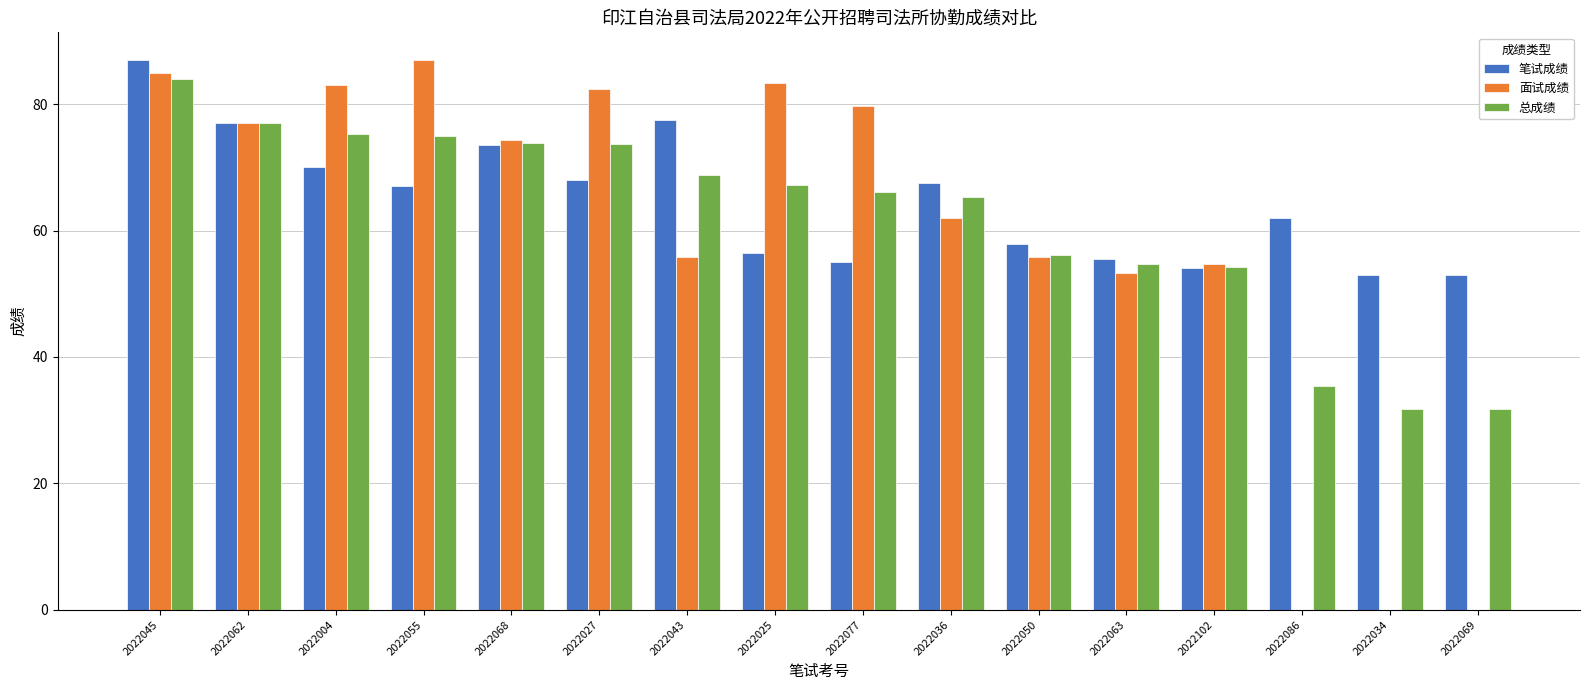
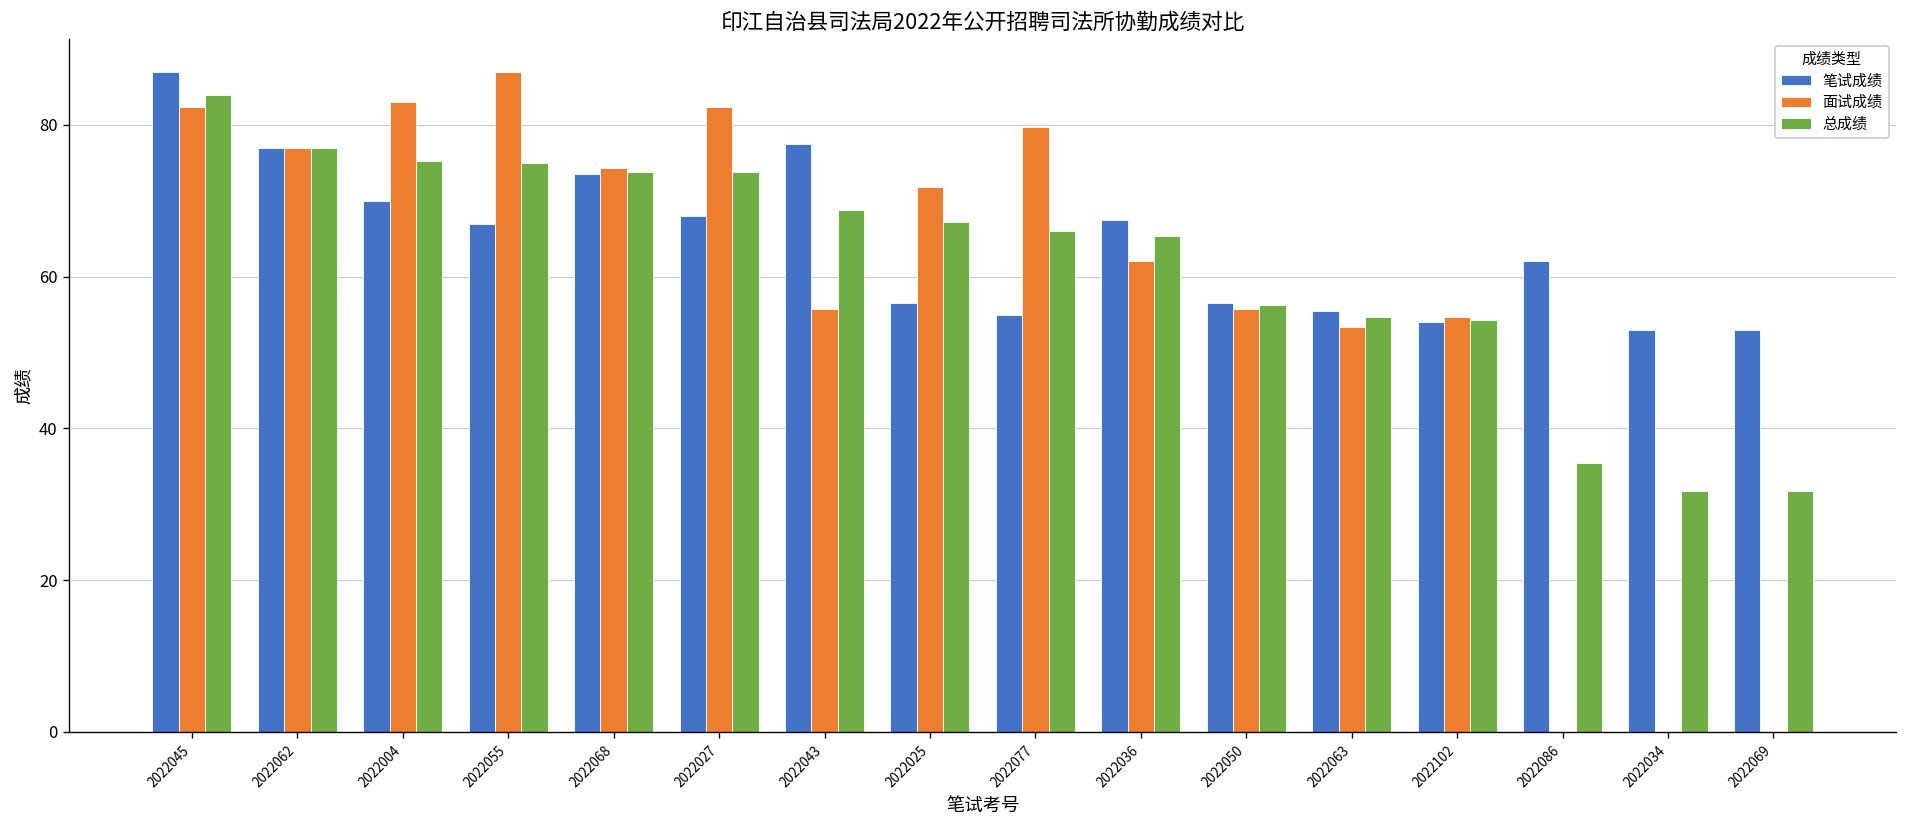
  {
    "笔试成绩": {
      "2022045": 87,
      "2022062": 77,
      "2022004": 70,
      "2022055": 67,
      "2022068": 74,
      "2022027": 68,
      "2022043": 78,
      "2022025": 57,
      "2022077": 55,
      "2022036": 68,
-     "2022050": 58,
+     "2022050": 57,
      "2022063": 56,
      "2022102": 54,
      "2022086": 62,
      "2022034": 53,
      "2022069": 53
    },
    "面试成绩": {
-     "2022045": 85,
+     "2022045": 82,
      "2022062": 77,
      "2022004": 83,
      "2022055": 87,
      "2022068": 74,
      "2022027": 82,
      "2022043": 56,
-     "2022025": 83,
+     "2022025": 72,
      "2022077": 80,
      "2022036": 62,
      "2022050": 56,
      "2022063": 53,
      "2022102": 55,
      "2022086": 0,
      "2022034": 0,
      "2022069": 0
    },
    "总成绩": {
      "2022045": 84,
      "2022062": 77,
      "2022004": 75,
      "2022055": 75,
      "2022068": 74,
      "2022027": 74,
      "2022043": 69,
      "2022025": 67,
      "2022077": 66,
      "2022036": 65,
      "2022050": 56,
      "2022063": 55,
      "2022102": 54,
      "2022086": 35,
      "2022034": 32,
      "2022069": 32
    }
  }
